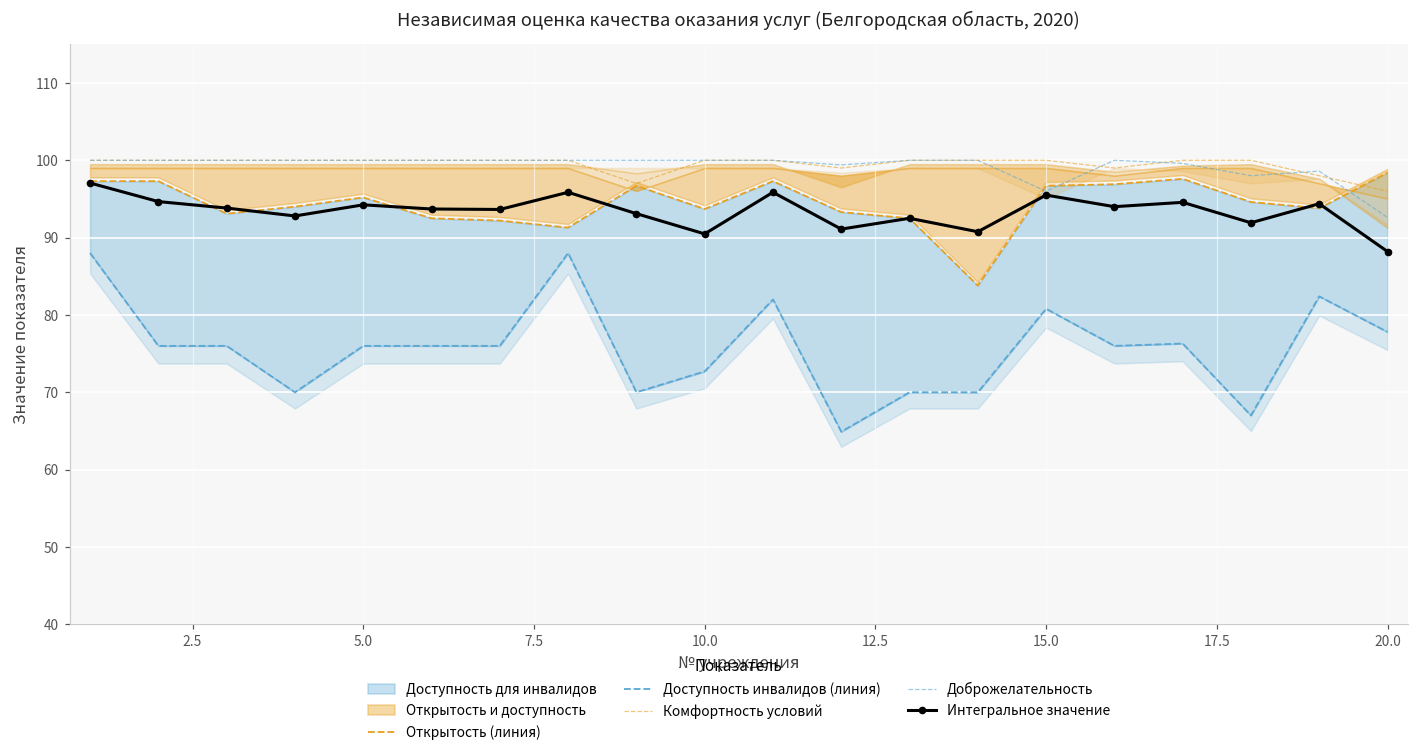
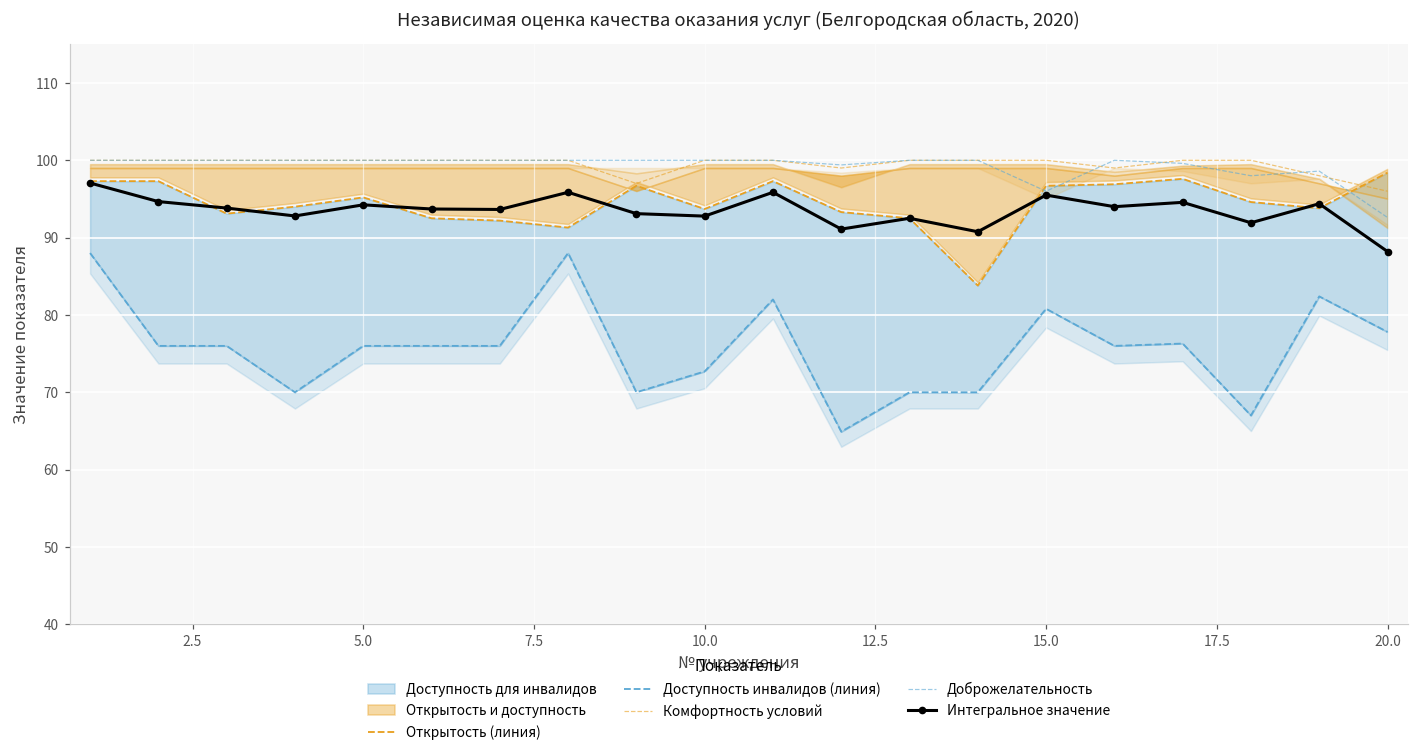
  {
    "Интегральное значение": {
      "5.0": 94,
-     "10.0": 90,
+     "10.0": 93,
      "15.0": 96,
      "20.0": 88
    }
  }
